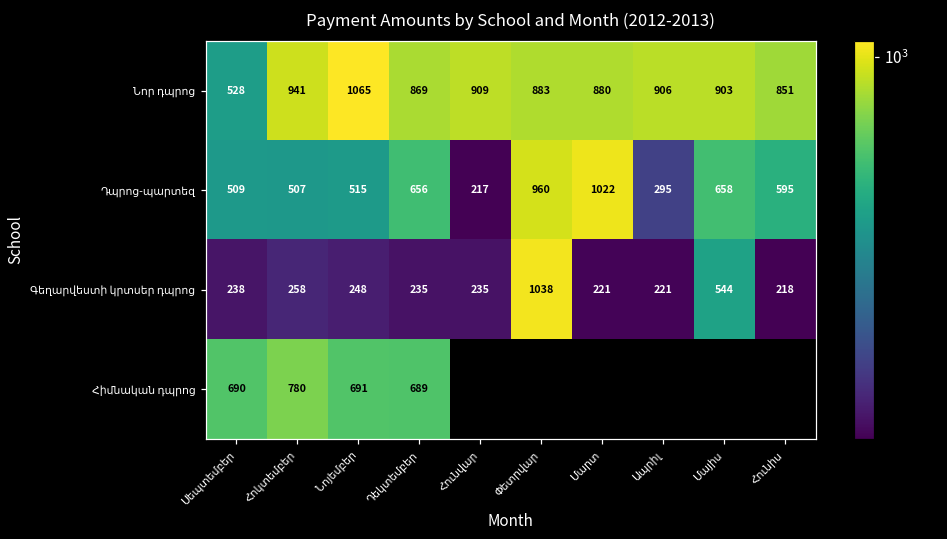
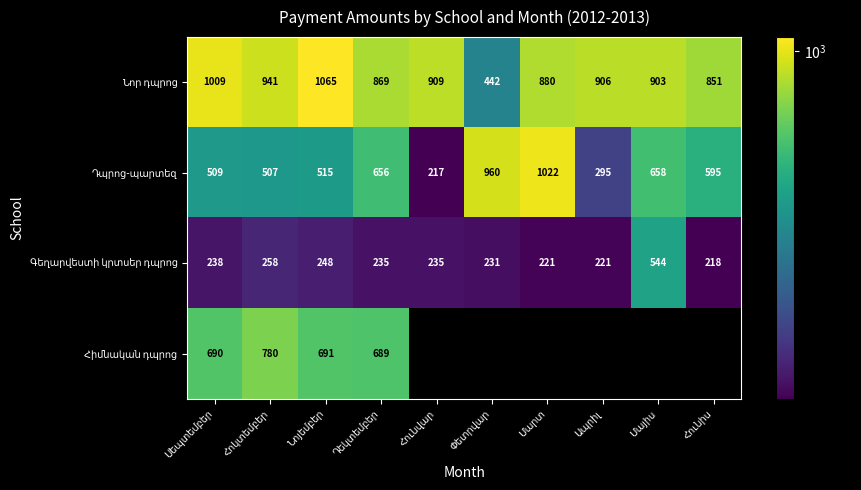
  {
    "Նոր դպրոց": {
-     "Սեպտեմբեր": 528,
+     "Սեպտեմբեր": 1009,
      "Հոկտեմբեր": 941,
      "Նոյեմբեր": 1065,
      "Դեկտեմբեր": 869,
      "Հունվար": 909,
-     "Փետրվար": 883,
+     "Փետրվար": 442,
      "Մարտ": 880,
      "Ապրիլ": 906,
      "Մայիս": 903,
      "Հունիս": 851
    },
    "Դպրոց-պարտեզ": {
      "Սեպտեմբեր": 509,
      "Հոկտեմբեր": 507,
      "Նոյեմբեր": 515,
      "Դեկտեմբեր": 656,
      "Հունվար": 217,
      "Փետրվար": 960,
      "Մարտ": 1022,
      "Ապրիլ": 295,
      "Մայիս": 658,
      "Հունիս": 595
    },
    "Գեղարվեստի կրտսեր դպրոց": {
      "Սեպտեմբեր": 238,
      "Հոկտեմբեր": 258,
      "Նոյեմբեր": 248,
      "Դեկտեմբեր": 235,
      "Հունվար": 235,
-     "Փետրվար": 1038,
+     "Փետրվար": 231,
      "Մարտ": 221,
      "Ապրիլ": 221,
      "Մայիս": 544,
      "Հունիս": 218
    },
    "Հիմնական դպրոց": {
      "Սեպտեմբեր": 690,
      "Հոկտեմբեր": 780,
      "Նոյեմբեր": 691,
      "Դեկտեմբեր": 689
    }
  }
